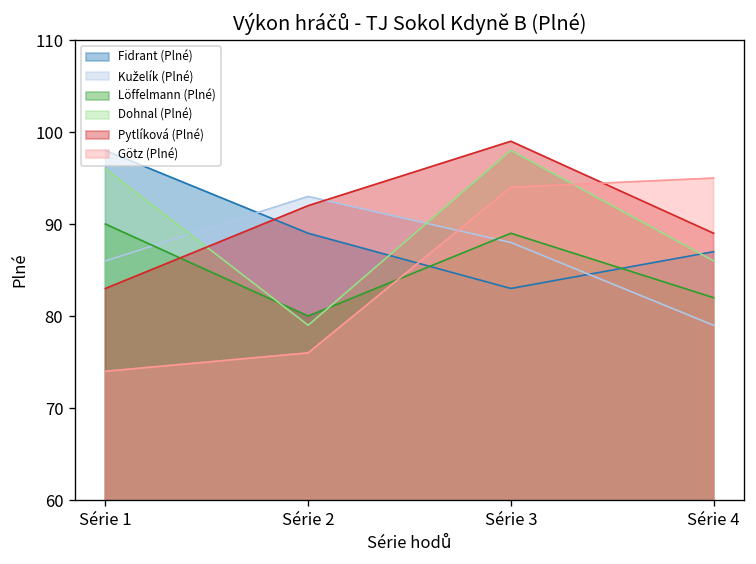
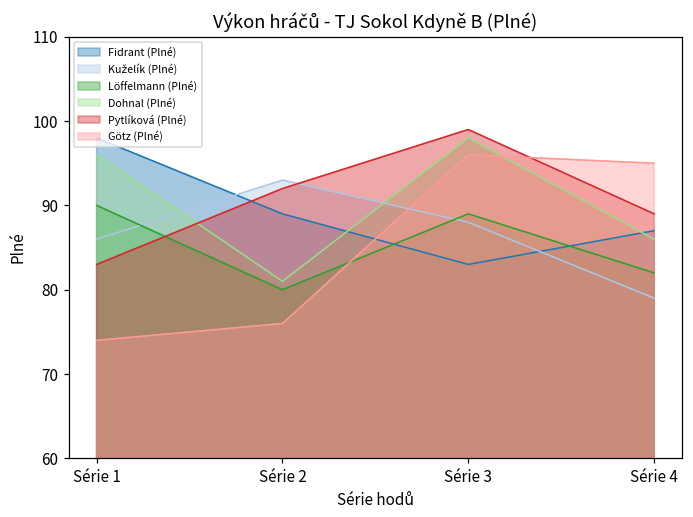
  {
    "Fidrant (Plné)": {
      "Série 2": 89,
      "Série 3": 83,
      "Série 4": 87
    },
    "Kuželík (Plné)": {
      "Série 1": 86,
      "Série 2": 93,
      "Série 3": 88,
      "Série 4": 79
    },
    "Löffelmann (Plné)": {
      "Série 1": 90,
      "Série 2": 80,
      "Série 3": 89,
      "Série 4": 82
    },
    "Dohnal (Plné)": {
      "Série 1": 96,
-     "Série 2": 79,
+     "Série 2": 81,
      "Série 3": 98,
      "Série 4": 86
    },
    "Pytlíková (Plné)": {
      "Série 1": 83,
      "Série 2": 92,
      "Série 3": 99,
      "Série 4": 89
    },
    "Götz (Plné)": {
      "Série 1": 74,
      "Série 2": 76,
-     "Série 3": 94,
+     "Série 3": 96,
      "Série 4": 95
    }
  }
